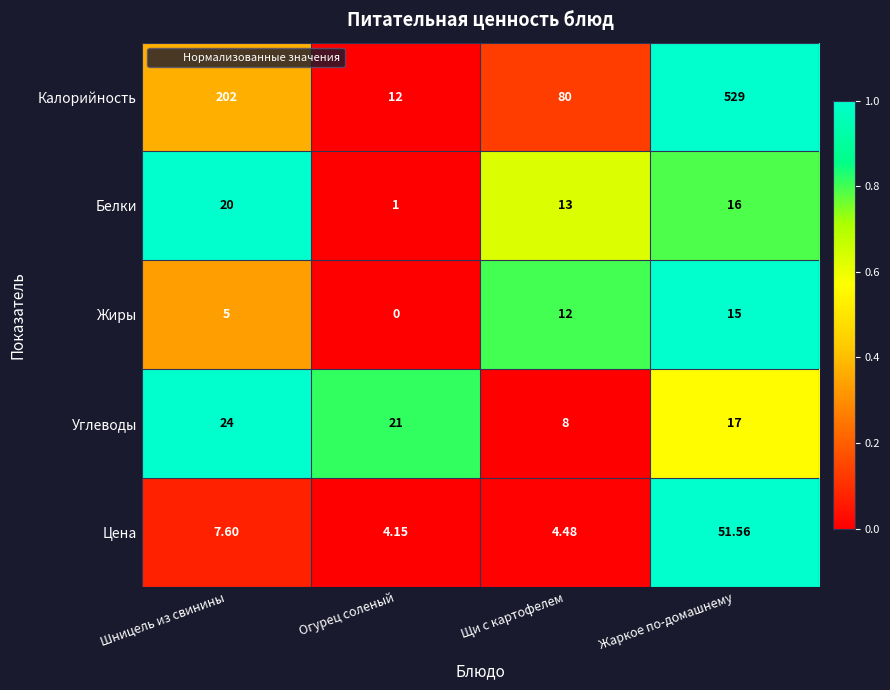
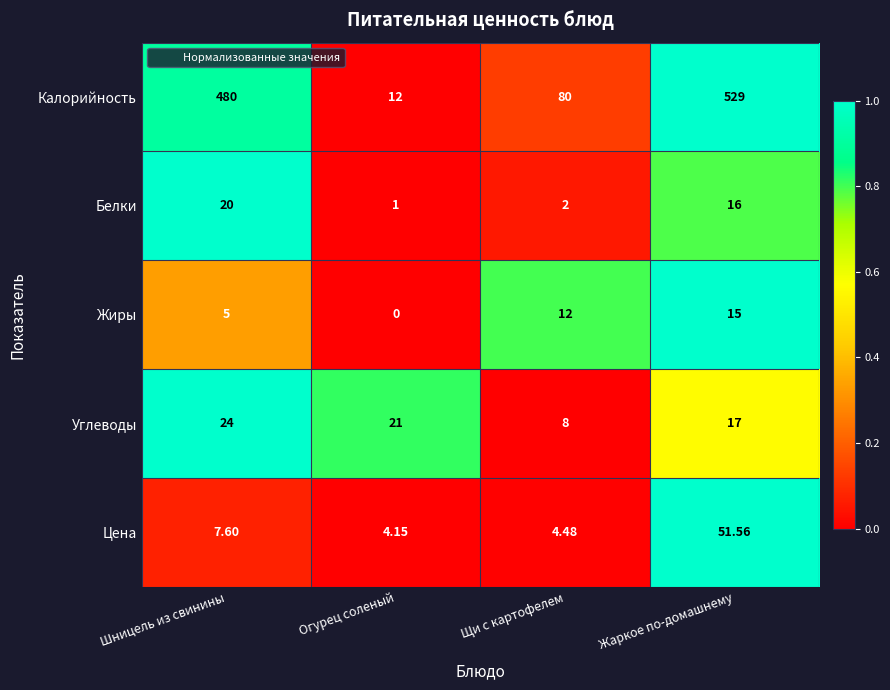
  {
    "Калорийность": {
-     "Шницель из свинины": 202,
+     "Шницель из свинины": 480,
      "Огурец соленый": 12,
      "Щи с картофелем": 80,
      "Жаркое по-домашнему": 529
    },
    "Белки": {
      "Шницель из свинины": 20,
      "Огурец соленый": 1,
-     "Щи с картофелем": 13,
+     "Щи с картофелем": 2,
      "Жаркое по-домашнему": 16
    },
    "Жиры": {
      "Шницель из свинины": 5,
      "Огурец соленый": 0,
      "Щи с картофелем": 12,
      "Жаркое по-домашнему": 15
    },
    "Углеводы": {
      "Шницель из свинины": 24,
      "Огурец соленый": 21,
      "Щи с картофелем": 8,
      "Жаркое по-домашнему": 17
    },
    "Цена": {
      "Шницель из свинины": 7.60,
      "Огурец соленый": 4.15,
      "Щи с картофелем": 4.48,
      "Жаркое по-домашнему": 51.56
    }
  }
